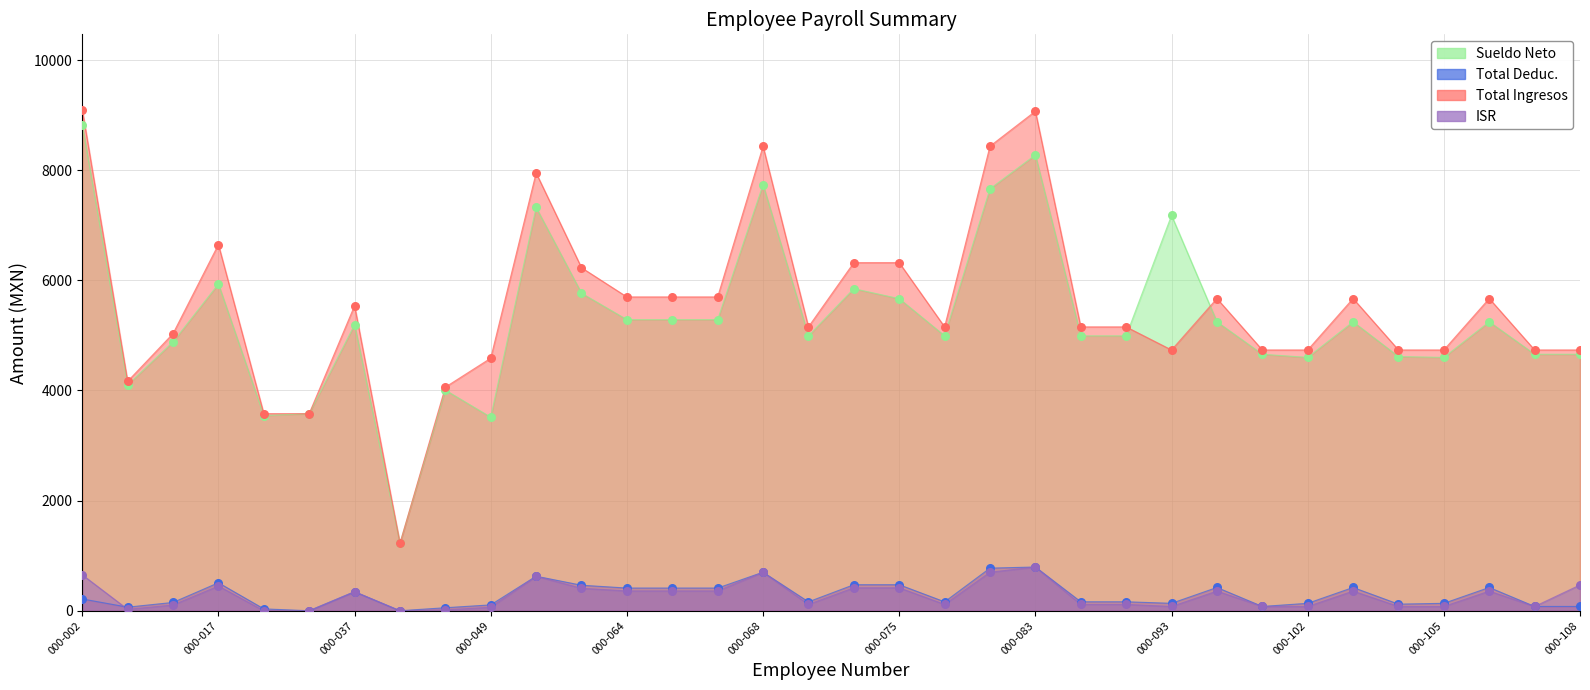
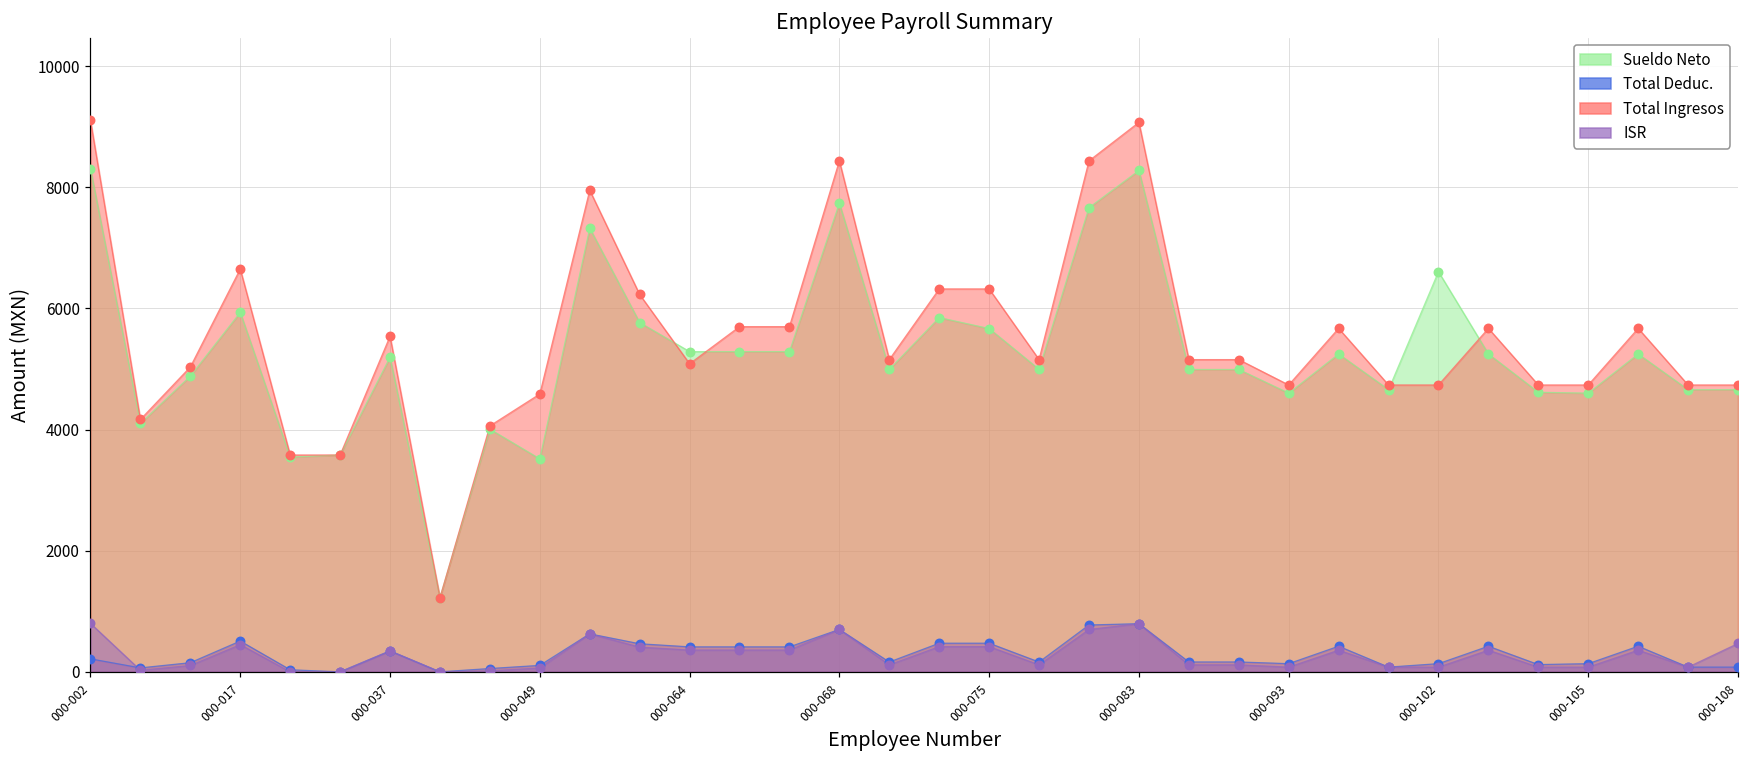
  {
    "Sueldo Neto": {
-     "000-002": 8800,
+     "000-002": 8300,
      "000-017": 5900,
      "000-037": 5200,
      "000-049": 3500,
      "000-064": 5300,
      "000-068": 7700,
      "000-075": 5700,
      "000-083": 8300,
-     "000-093": 7200,
-     "000-102": 4600,
+     "000-093": 4600,
+     "000-102": 6600,
      "000-105": 4600,
      "000-108": 4700
    },
    "Total Deduc.": {
      "000-002": 200,
      "000-017": 500,
      "000-064": 400,
      "000-075": 500,
      "000-093": 100,
      "000-102": 100,
      "000-105": 100,
      "000-108": 100
    },
    "Total Ingresos": {
      "000-002": 9100,
      "000-017": 6700,
      "000-037": 5500,
      "000-049": 4600,
-     "000-064": 5700,
+     "000-064": 5100,
      "000-068": 8400,
      "000-075": 6300,
      "000-083": 9100,
      "000-093": 4700,
      "000-102": 4700,
      "000-105": 4700,
      "000-108": 4700
    },
    "ISR": {
-     "000-002": 700,
+     "000-002": 800,
      "000-017": 400,
      "000-064": 400,
      "000-075": 400,
      "000-093": 100,
      "000-102": 100,
      "000-105": 100,
      "000-108": 500
    }
  }
